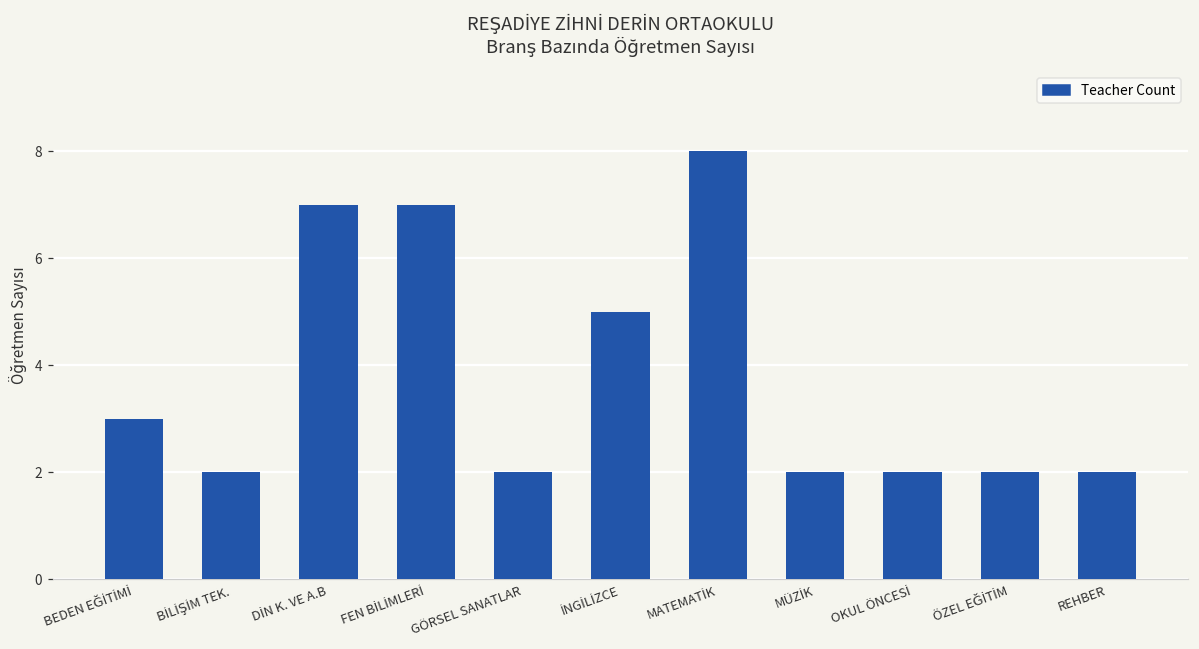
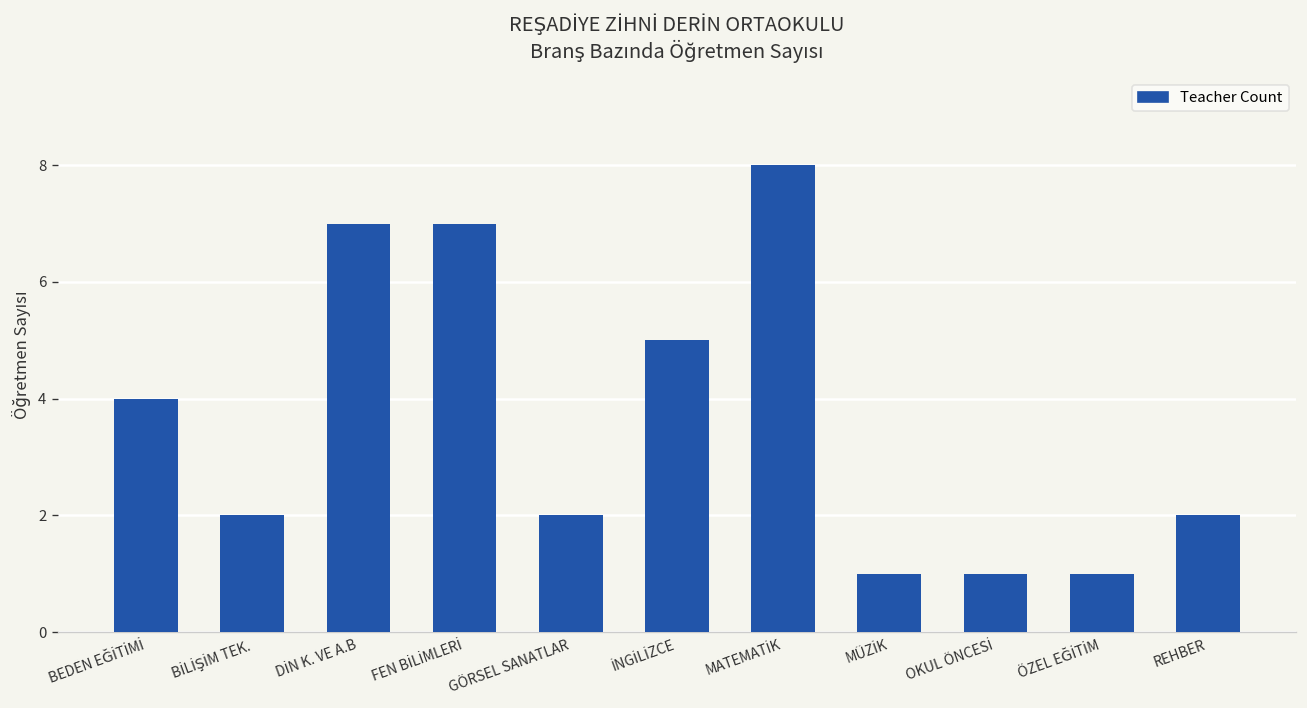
  {
-   "BEDEN EĞİTİMİ": 3,
+   "BEDEN EĞİTİMİ": 4,
    "BİLİŞİM TEK.": 2,
    "DİN K. VE A.B": 7,
    "FEN BİLİMLERİ": 7,
    "GÖRSEL SANATLAR": 2,
    "İNGİLİZCE": 5,
    "MATEMATİK": 8,
-   "MÜZİK": 2,
-   "OKUL ÖNCESİ": 2,
-   "ÖZEL EĞİTİM": 2,
+   "MÜZİK": 1,
+   "OKUL ÖNCESİ": 1,
+   "ÖZEL EĞİTİM": 1,
    "REHBER": 2
  }
